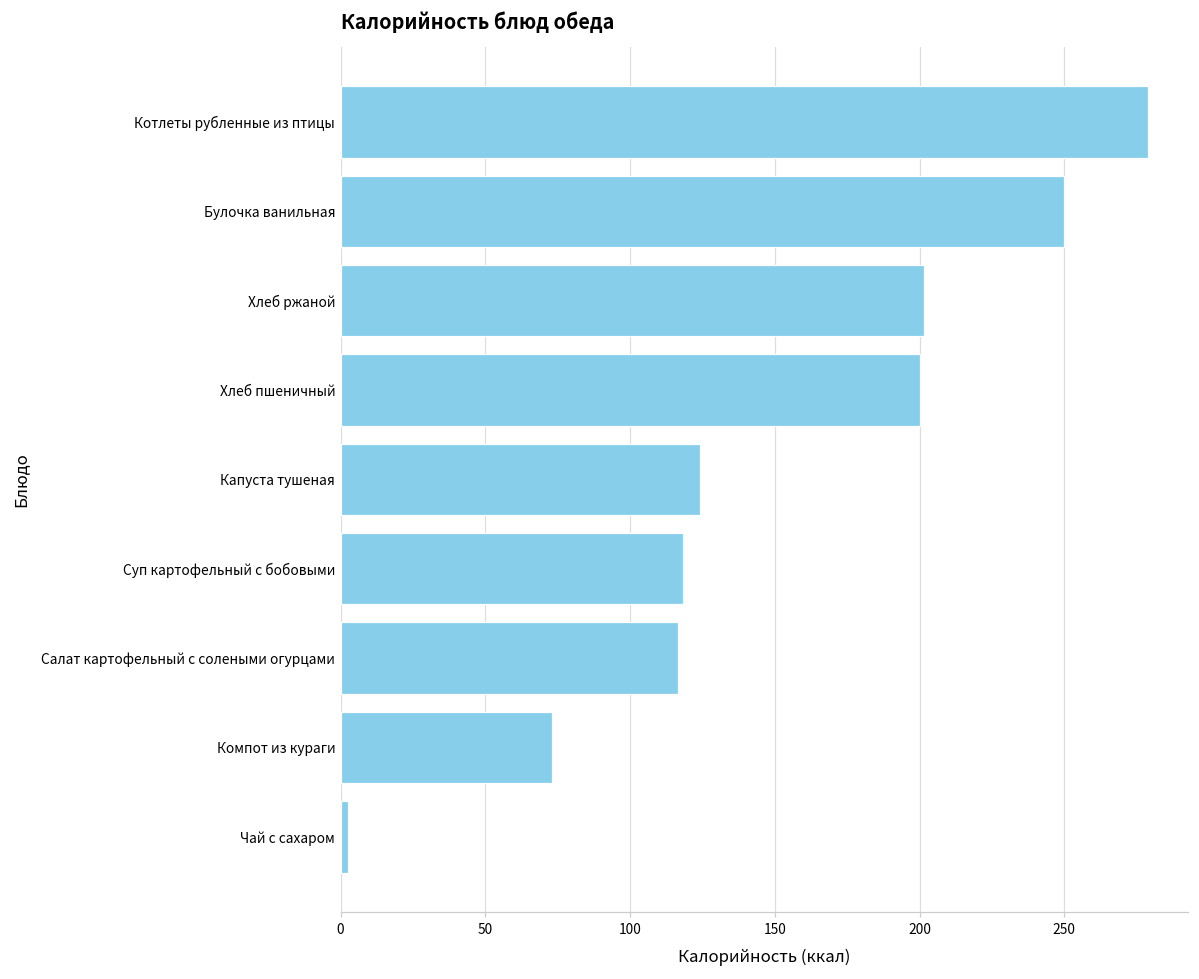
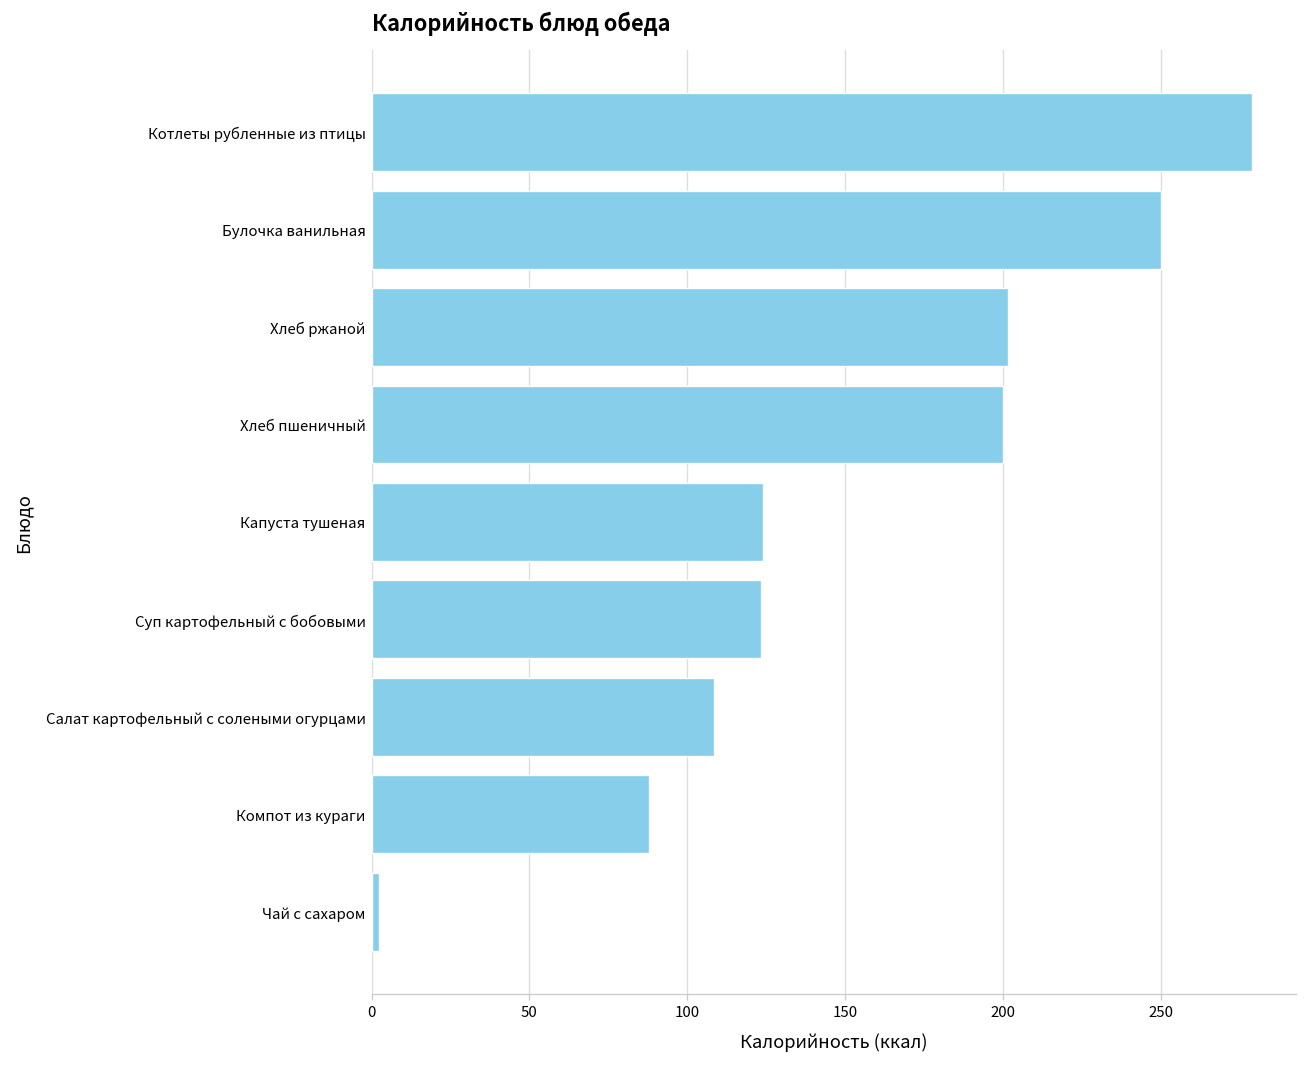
  {
    "Котлеты рубленные из птицы": 279,
    "Булочка ванильная": 250,
    "Хлеб ржаной": 202,
    "Хлеб пшеничный": 200,
    "Капуста тушеная": 124,
-   "Суп картофельный с бобовыми": 118,
-   "Салат картофельный с солеными огурцами": 117,
-   "Компот из кураги": 73,
+   "Суп картофельный с бобовыми": 123,
+   "Салат картофельный с солеными огурцами": 108,
+   "Компот из кураги": 88,
    "Чай с сахаром": 3
  }
